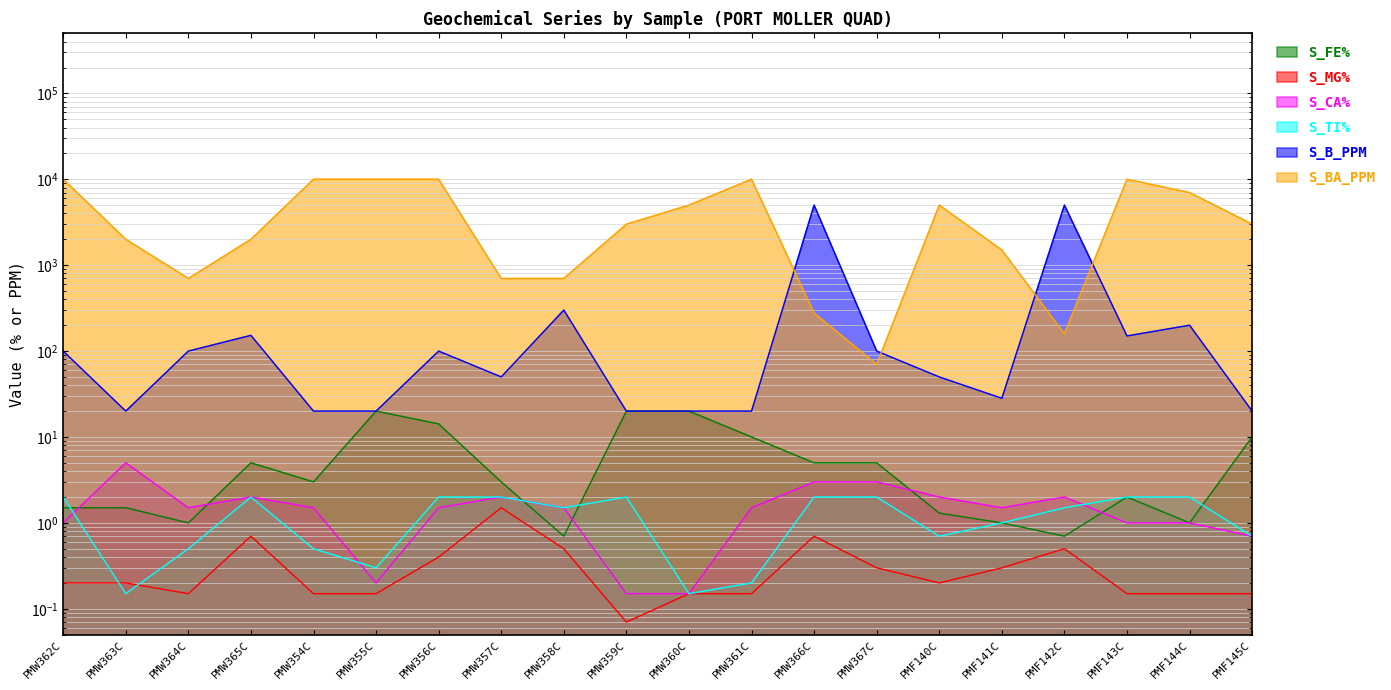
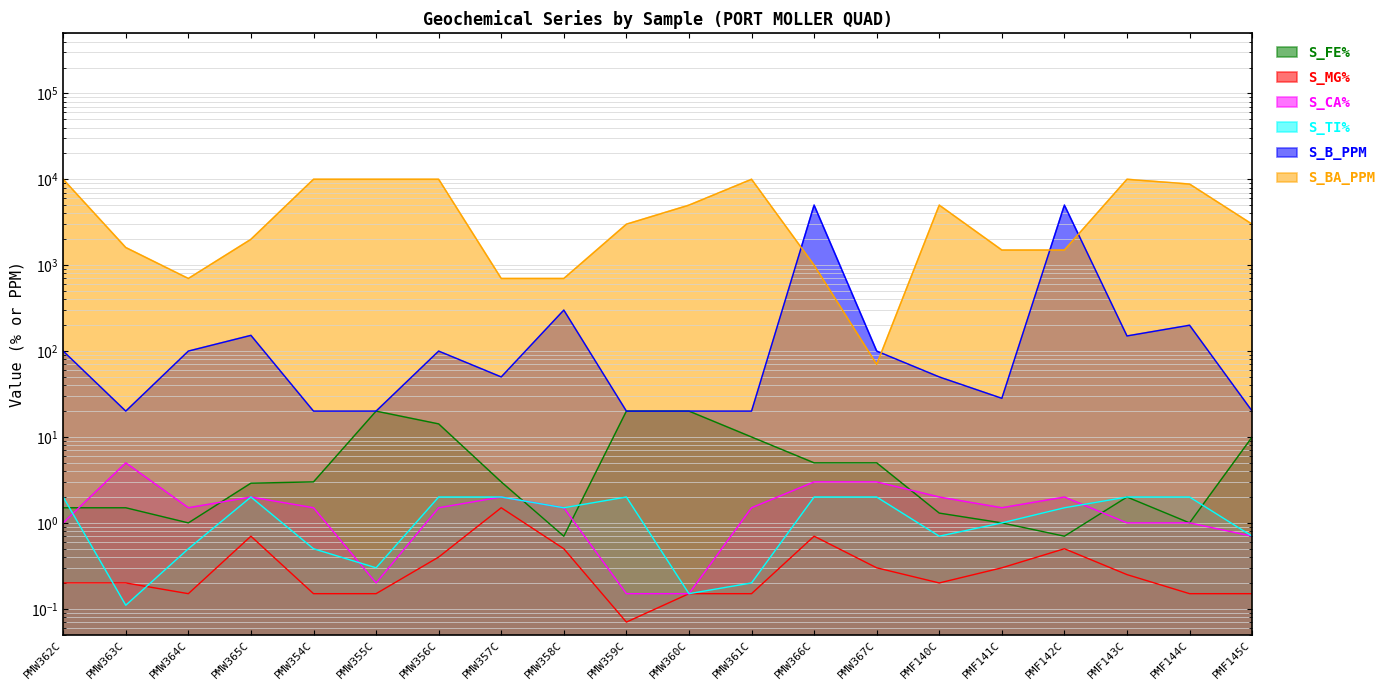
  {
    "S_FE%": {
      "PMW362C": 1.5,
      "PMW363C": 1.5,
      "PMW364C": 1.0,
-     "PMW365C": 5,
+     "PMW365C": 2.9,
      "PMW354C": 3.0,
      "PMW356C": 14,
      "PMW357C": 3.0,
      "PMW358C": 0.7,
      "PMW361C": 10,
      "PMW366C": 5,
      "PMW367C": 5,
      "PMF140C": 1.3,
      "PMF142C": 0.7,
      "PMF145C": 10
    },
    "S_MG%": {
      "PMW362C": 0.20,
      "PMW363C": 0.20,
      "PMW364C": 0.15,
      "PMW365C": 0.7,
      "PMW354C": 0.15,
      "PMW355C": 0.15,
      "PMW356C": 0.4,
      "PMW357C": 1.5,
      "PMW358C": 0.5,
      "PMW359C": 0.07,
      "PMW361C": 0.15,
      "PMW366C": 0.7,
      "PMW367C": 0.30,
      "PMF140C": 0.20,
      "PMF141C": 0.30,
      "PMF142C": 0.5,
-     "PMF143C": 0.15,
+     "PMF143C": 0.25,
      "PMF144C": 0.15,
      "PMF145C": 0.15
    },
    "S_CA%": {
      "PMW362C": 1.0,
      "PMW363C": 5,
      "PMW364C": 1.5,
      "PMW354C": 1.5,
      "PMW355C": 0.20,
      "PMW356C": 1.5,
      "PMW359C": 0.15,
      "PMW361C": 1.5,
      "PMW366C": 3.0,
      "PMW367C": 3.0,
      "PMF140C": 2.0,
      "PMF141C": 1.5,
      "PMF142C": 2.0,
      "PMF143C": 1.0
    },
    "S_TI%": {
      "PMW362C": 2.0,
-     "PMW363C": 0.15,
+     "PMW363C": 0.11,
      "PMW364C": 0.5,
      "PMW354C": 0.5,
      "PMW355C": 0.30,
      "PMW356C": 2.0,
      "PMW359C": 2.0,
      "PMW361C": 0.20,
      "PMW366C": 2.0,
      "PMW367C": 2.0,
      "PMF140C": 0.7,
      "PMF142C": 1.5,
      "PMF144C": 2.0
    },
    "S_B_PPM": {
      "PMW362C": 100,
      "PMW363C": 20,
      "PMW364C": 100,
      "PMW365C": 150,
      "PMW354C": 20,
      "PMW356C": 100,
      "PMW357C": 50,
      "PMW358C": 300,
      "PMW361C": 20,
      "PMW366C": 5000,
      "PMW367C": 100,
      "PMF140C": 50,
      "PMF141C": 28,
      "PMF142C": 5000,
      "PMF143C": 150,
      "PMF144C": 200,
      "PMF145C": 20
    },
    "S_BA_PPM": {
      "PMW362C": 10000,
-     "PMW363C": 2000,
+     "PMW363C": 1600,
      "PMW364C": 700,
      "PMW365C": 2000,
      "PMW354C": 10000,
      "PMW355C": 10000,
      "PMW356C": 10000,
      "PMW357C": 700,
      "PMW358C": 700,
      "PMW359C": 3000,
      "PMW360C": 5000,
      "PMW361C": 10000,
-     "PMW366C": 280,
+     "PMW366C": 1000,
      "PMW367C": 70,
      "PMF140C": 5000,
      "PMF141C": 1500,
-     "PMF142C": 160,
+     "PMF142C": 1500,
      "PMF143C": 10000,
-     "PMF144C": 7000,
+     "PMF144C": 9000,
      "PMF145C": 3000
    }
  }
